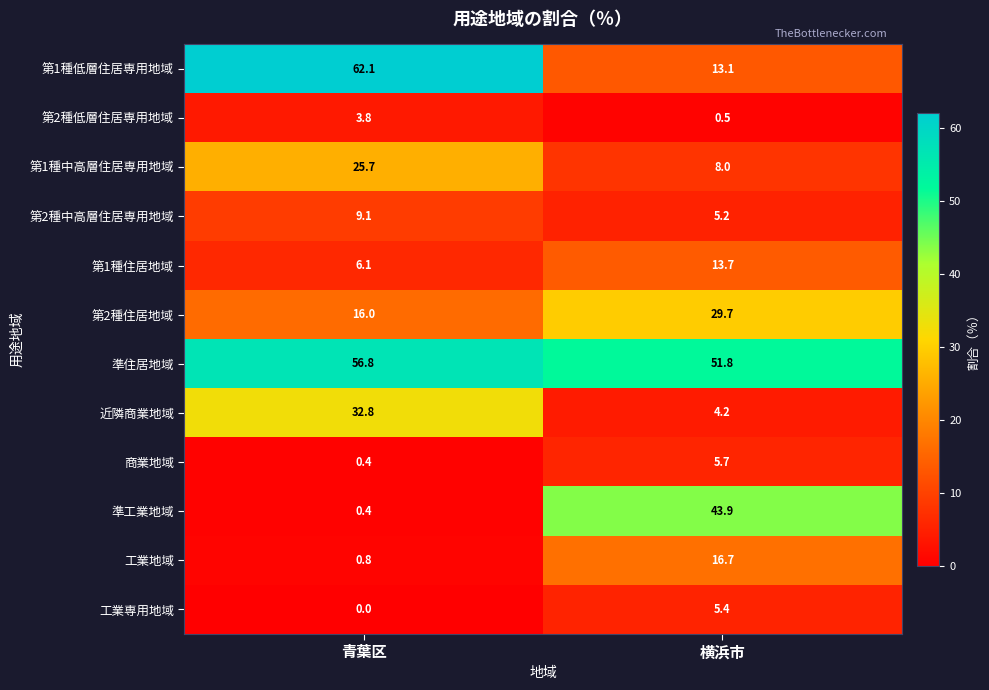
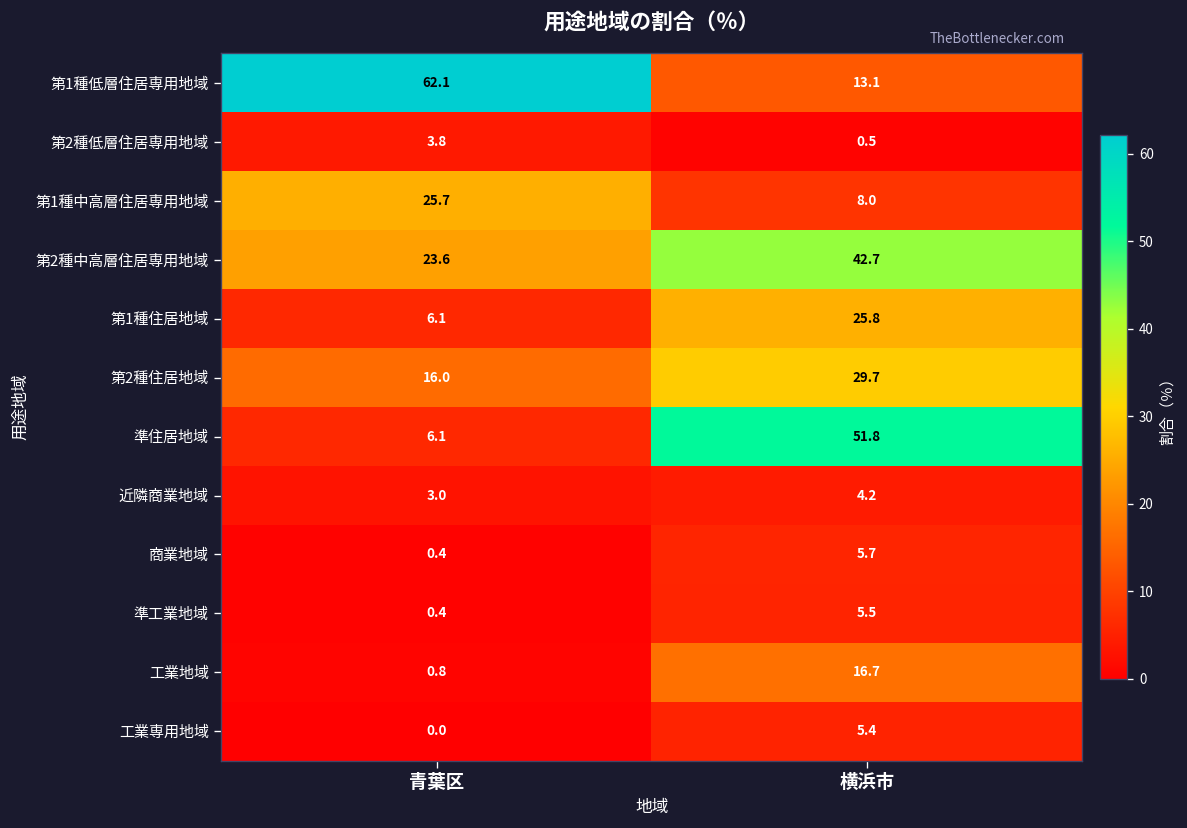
  {
    "第1種低層住居専用地域": {
      "青葉区": 62.1,
      "横浜市": 13.1
    },
    "第2種低層住居専用地域": {
      "青葉区": 3.8,
      "横浜市": 0.5
    },
    "第1種中高層住居専用地域": {
      "青葉区": 25.7,
      "横浜市": 8.0
    },
    "第2種中高層住居専用地域": {
-     "青葉区": 9.1,
-     "横浜市": 5.2
+     "青葉区": 23.6,
+     "横浜市": 42.7
    },
    "第1種住居地域": {
      "青葉区": 6.1,
-     "横浜市": 13.7
+     "横浜市": 25.8
    },
    "第2種住居地域": {
      "青葉区": 16.0,
      "横浜市": 29.7
    },
    "準住居地域": {
-     "青葉区": 56.8,
+     "青葉区": 6.1,
      "横浜市": 51.8
    },
    "近隣商業地域": {
-     "青葉区": 32.8,
+     "青葉区": 3.0,
      "横浜市": 4.2
    },
    "商業地域": {
      "青葉区": 0.4,
      "横浜市": 5.7
    },
    "準工業地域": {
      "青葉区": 0.4,
-     "横浜市": 43.9
+     "横浜市": 5.5
    },
    "工業地域": {
      "青葉区": 0.8,
      "横浜市": 16.7
    },
    "工業専用地域": {
      "青葉区": 0.0,
      "横浜市": 5.4
    }
  }
